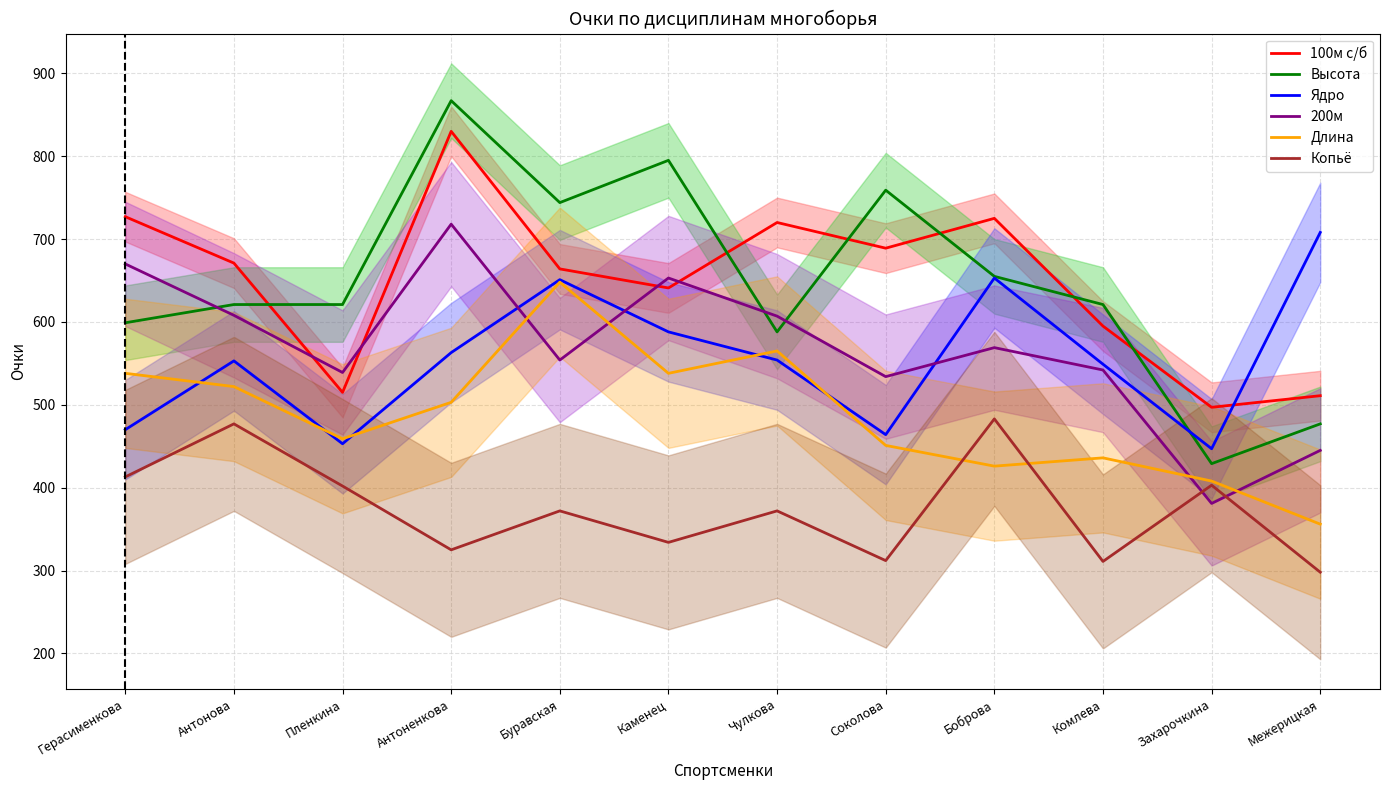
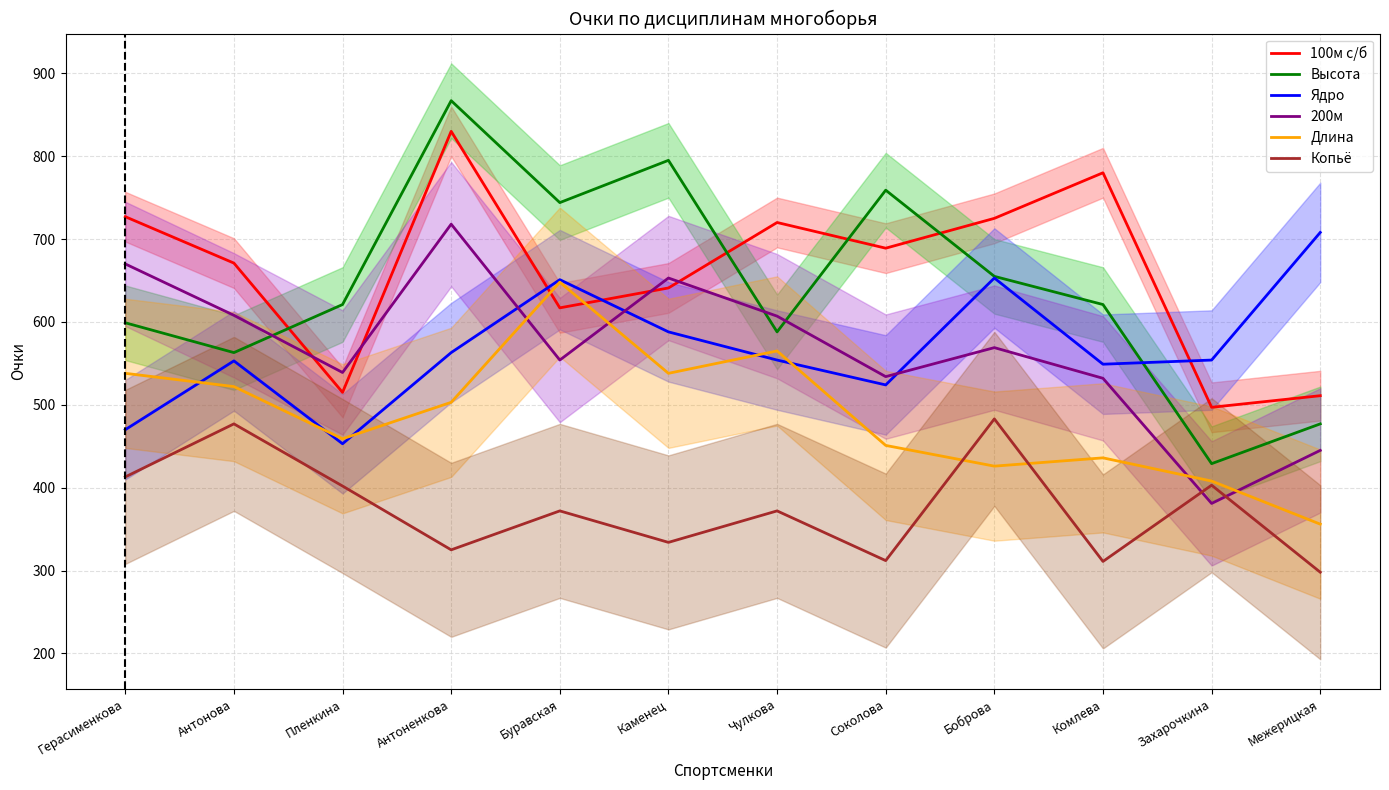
  {
    "100м с/б": {
      "Герасименкова": 730,
      "Антонова": 670,
      "Антоненкова": 830,
-     "Буравская": 660,
+     "Буравская": 620,
      "Каменец": 640,
      "Чулкова": 720,
      "Соколова": 690,
      "Боброва": 730,
-     "Комлева": 600,
+     "Комлева": 780,
      "Межерицкая": 510
    },
    "Высота": {
      "Герасименкова": 600,
-     "Антонова": 620,
+     "Антонова": 560,
      "Пленкина": 620,
      "Антоненкова": 870,
      "Буравская": 740,
      "Каменец": 800,
      "Чулкова": 590,
      "Соколова": 760,
      "Комлева": 620,
      "Захарочкина": 430,
      "Межерицкая": 480
    },
    "Ядро": {
      "Герасименкова": 470,
      "Антонова": 550,
      "Пленкина": 450,
      "Антоненкова": 560,
      "Каменец": 590,
      "Чулкова": 550,
-     "Соколова": 460,
+     "Соколова": 520,
      "Комлева": 550,
-     "Захарочкина": 450,
+     "Захарочкина": 550,
      "Межерицкая": 710
    },
    "200м": {
      "Герасименкова": 670,
      "Пленкина": 540,
      "Антоненкова": 720,
      "Буравская": 550,
      "Каменец": 650,
      "Чулкова": 610,
      "Соколова": 530,
      "Боброва": 570,
-     "Комлева": 540,
+     "Комлева": 530,
      "Захарочкина": 380
    }
  }
